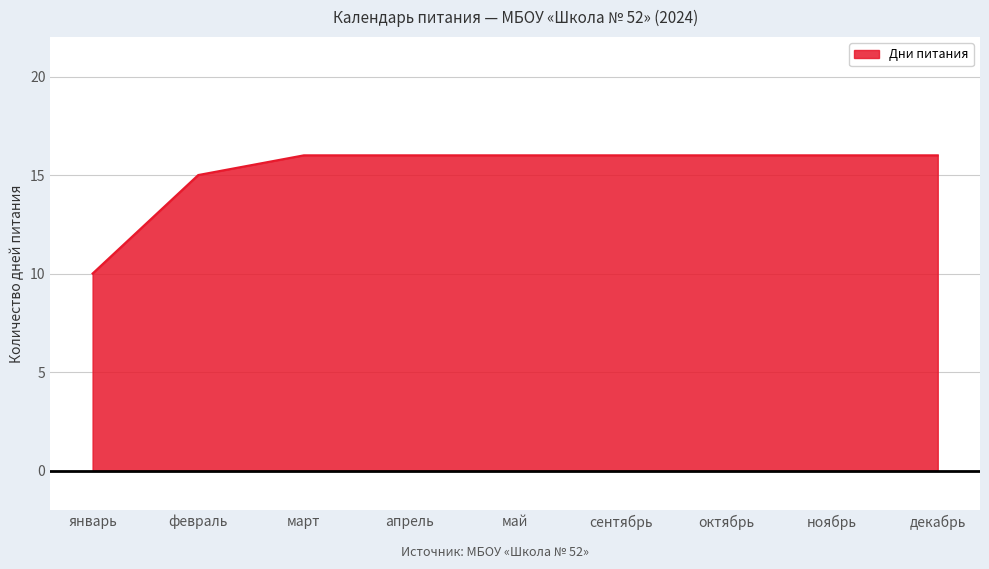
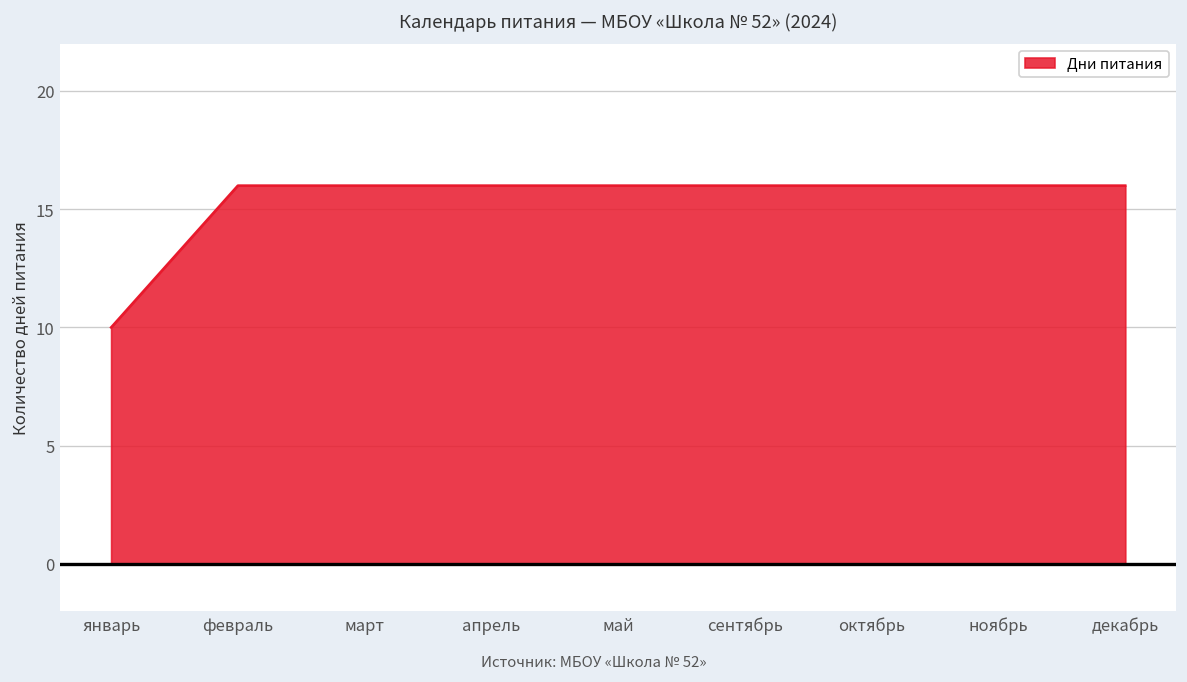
  {
    "январь": 10,
-   "февраль": 15,
+   "февраль": 16,
    "март": 16,
    "апрель": 16,
    "май": 16,
    "сентябрь": 16,
    "октябрь": 16,
    "ноябрь": 16,
    "декабрь": 16
  }
